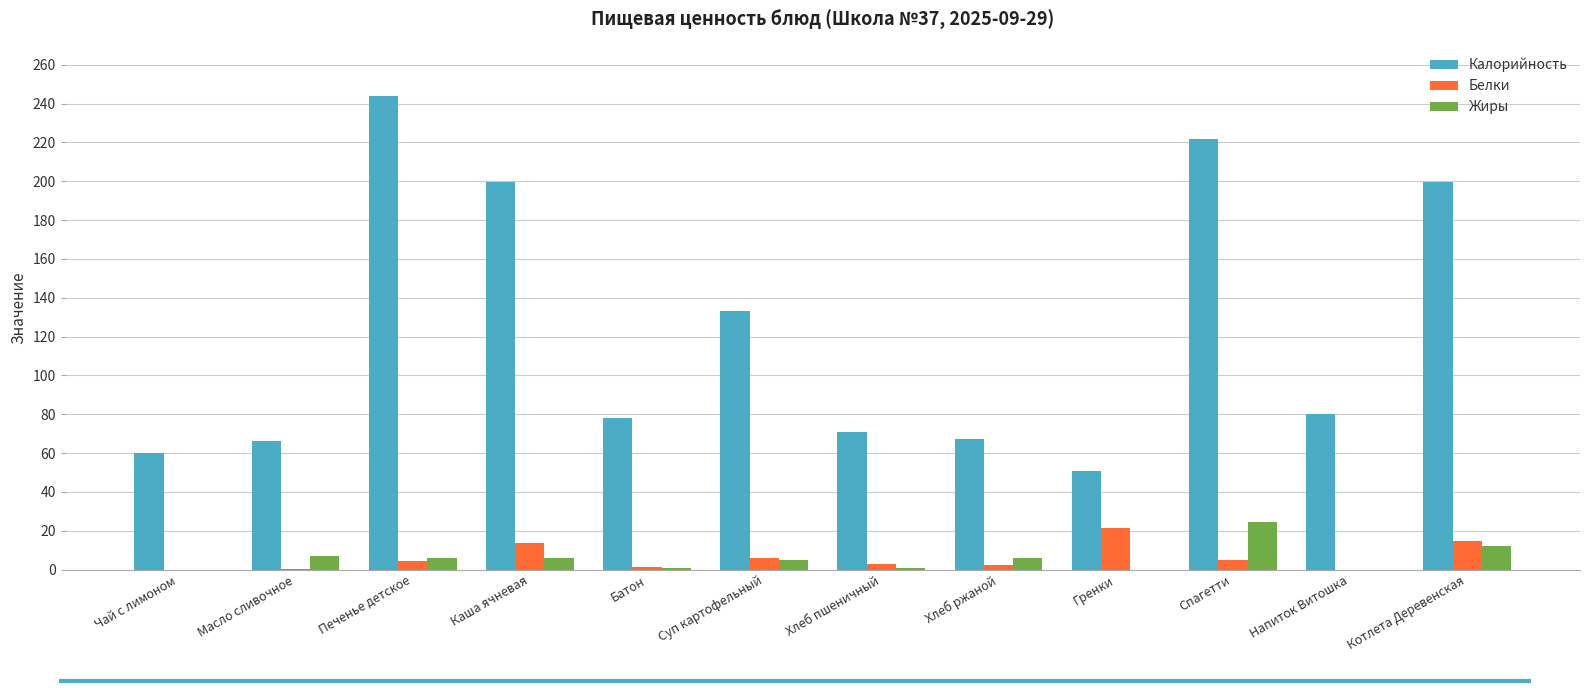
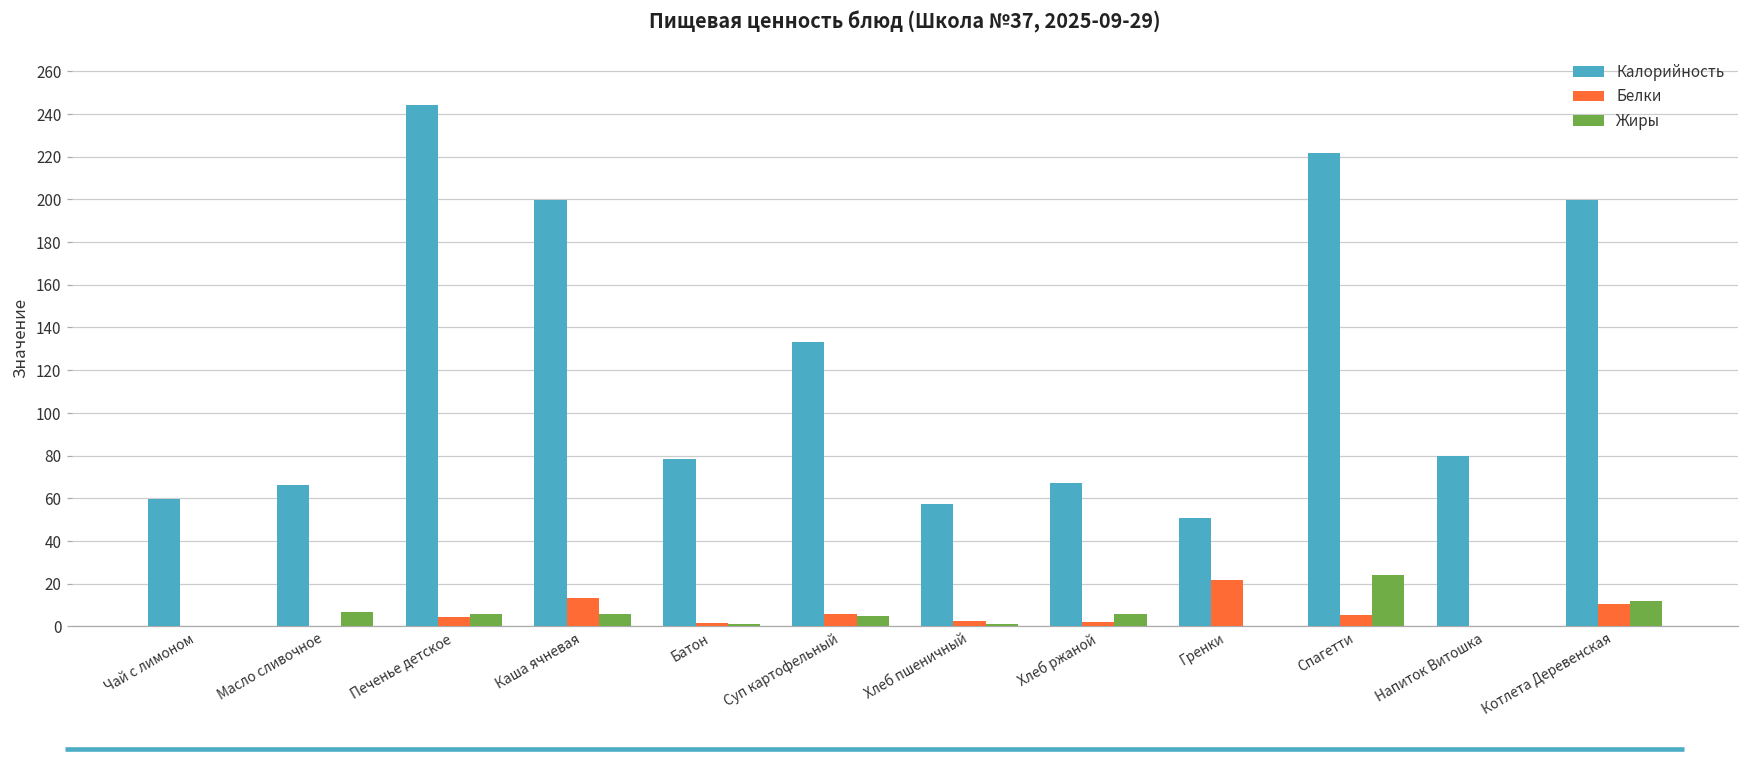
  {
    "Калорийность": {
      "Чай с лимоном": 60,
      "Масло сливочное": 66,
      "Печенье детское": 244,
      "Каша ячневая": 200,
      "Батон": 78,
      "Суп картофельный": 133,
-     "Хлеб пшеничный": 71,
+     "Хлеб пшеничный": 57,
      "Хлеб ржаной": 67,
      "Гренки": 51,
      "Спагетти": 222,
      "Напиток Витошка": 80,
      "Котлета Деревенская": 200
    },
    "Белки": {
      "Печенье детское": 5,
      "Каша ячневая": 14,
      "Батон": 2,
      "Суп картофельный": 6,
      "Хлеб пшеничный": 3,
      "Хлеб ржаной": 2,
      "Гренки": 22,
      "Спагетти": 5,
      "Напиток Витошка": 0,
-     "Котлета Деревенская": 15
+     "Котлета Деревенская": 11
    },
    "Жиры": {
      "Чай с лимоном": 0,
      "Масло сливочное": 7,
      "Печенье детское": 6,
      "Каша ячневая": 6,
      "Суп картофельный": 5,
      "Хлеб ржаной": 6,
      "Гренки": 0,
      "Спагетти": 24,
      "Напиток Витошка": 0,
      "Котлета Деревенская": 12
    }
  }
